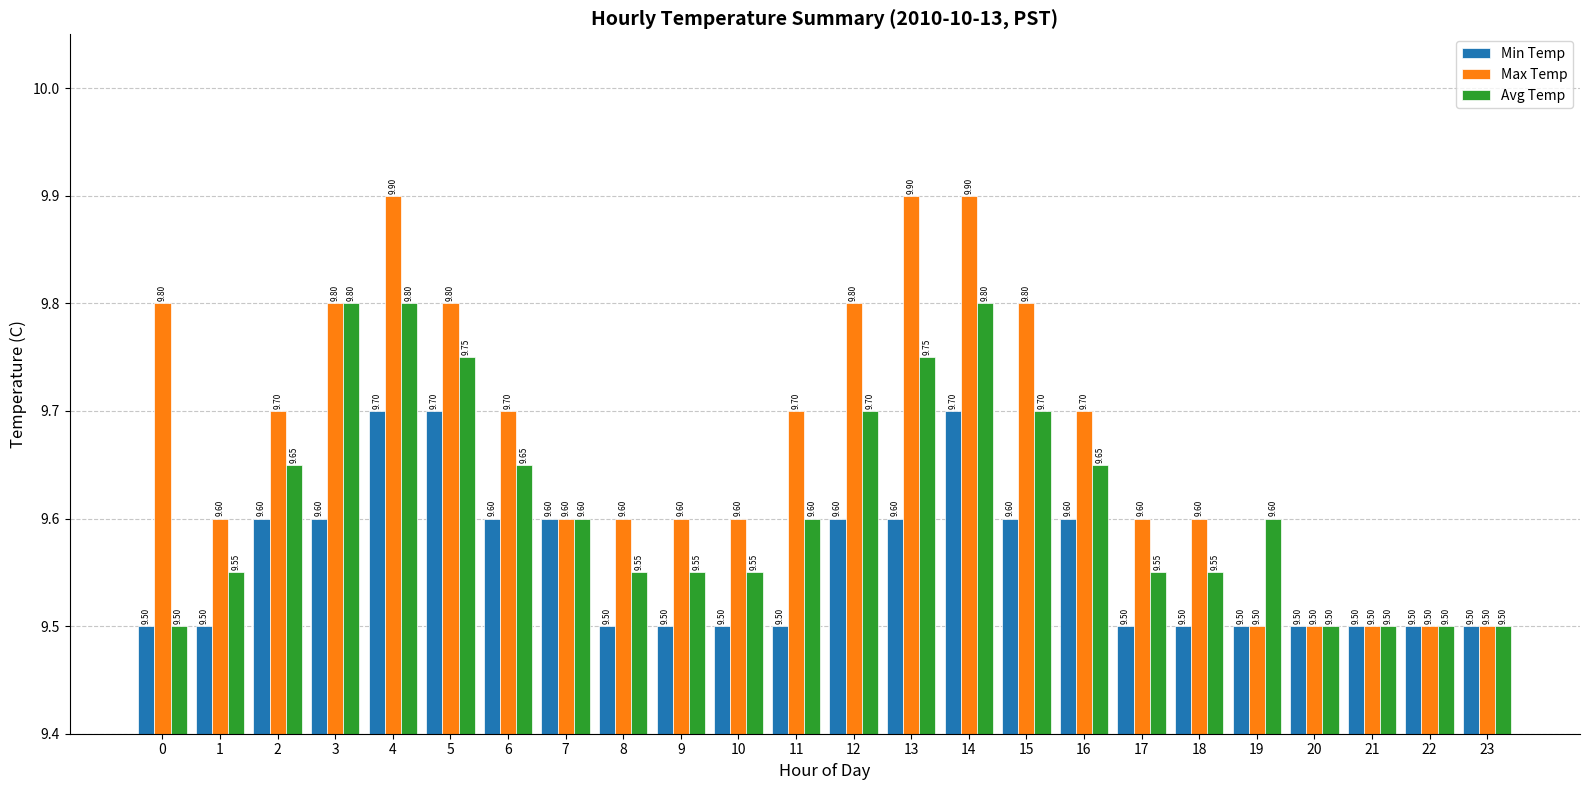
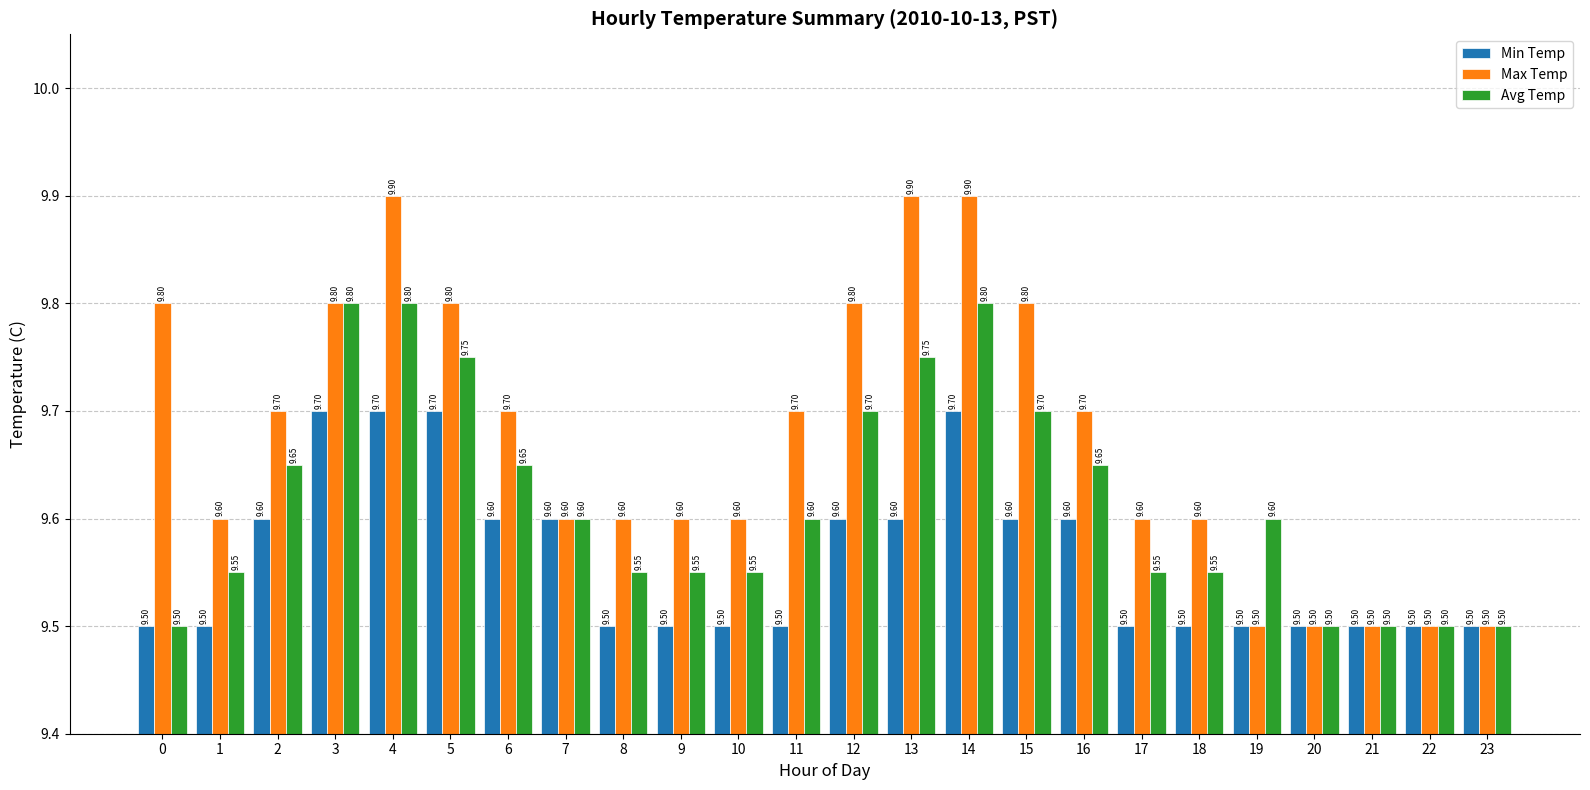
  {
    "Min Temp": {
      "0": 9.50,
      "1": 9.50,
      "2": 9.60,
-     "3": 9.60,
+     "3": 9.70,
      "4": 9.70,
      "5": 9.70,
      "6": 9.60,
      "7": 9.60,
      "8": 9.50,
      "9": 9.50,
      "10": 9.50,
      "11": 9.50,
      "12": 9.60,
      "13": 9.60,
      "14": 9.70,
      "15": 9.60,
      "16": 9.60,
      "17": 9.50,
      "18": 9.50,
      "19": 9.50,
      "20": 9.50,
      "21": 9.50,
      "22": 9.50,
      "23": 9.50
    },
    "Max Temp": {
      "0": 9.80,
      "1": 9.60,
      "2": 9.70,
      "3": 9.80,
      "4": 9.90,
      "5": 9.80,
      "6": 9.70,
      "7": 9.60,
      "8": 9.60,
      "9": 9.60,
      "10": 9.60,
      "11": 9.70,
      "12": 9.80,
      "13": 9.90,
      "14": 9.90,
      "15": 9.80,
      "16": 9.70,
      "17": 9.60,
      "18": 9.60,
      "19": 9.50,
      "20": 9.50,
      "21": 9.50,
      "22": 9.50,
      "23": 9.50
    },
    "Avg Temp": {
      "0": 9.50,
      "1": 9.55,
      "2": 9.65,
      "3": 9.80,
      "4": 9.80,
      "5": 9.75,
      "6": 9.65,
      "7": 9.60,
      "8": 9.55,
      "9": 9.55,
      "10": 9.55,
      "11": 9.60,
      "12": 9.70,
      "13": 9.75,
      "14": 9.80,
      "15": 9.70,
      "16": 9.65,
      "17": 9.55,
      "18": 9.55,
      "19": 9.60,
      "20": 9.50,
      "21": 9.50,
      "22": 9.50,
      "23": 9.50
    }
  }
